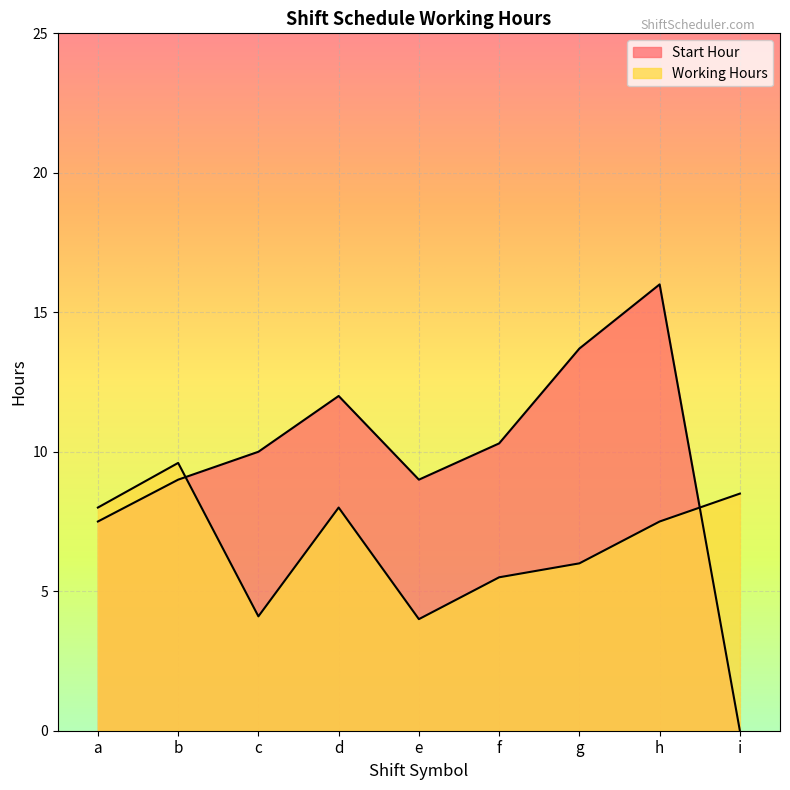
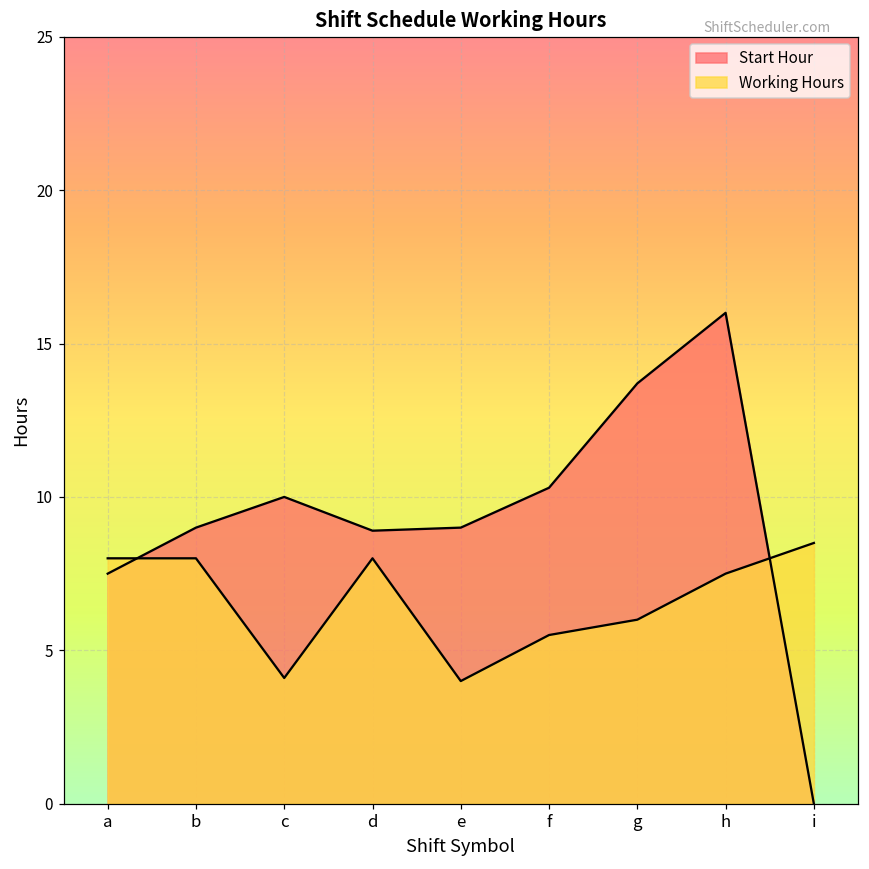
  {
    "Start Hour": {
      "a": 7.5,
      "b": 9.0,
      "c": 10.0,
-     "d": 12.0,
+     "d": 8.9,
      "e": 9.0,
      "f": 10.3,
      "g": 13.7,
      "h": 16.0,
      "i": 0.0
    },
    "Working Hours": {
      "a": 8.0,
-     "b": 9.6,
+     "b": 8.0,
      "c": 4.1,
      "d": 8.0,
      "e": 4.0,
      "f": 5.5,
      "g": 6.0,
      "h": 7.5,
      "i": 8.5
    }
  }
